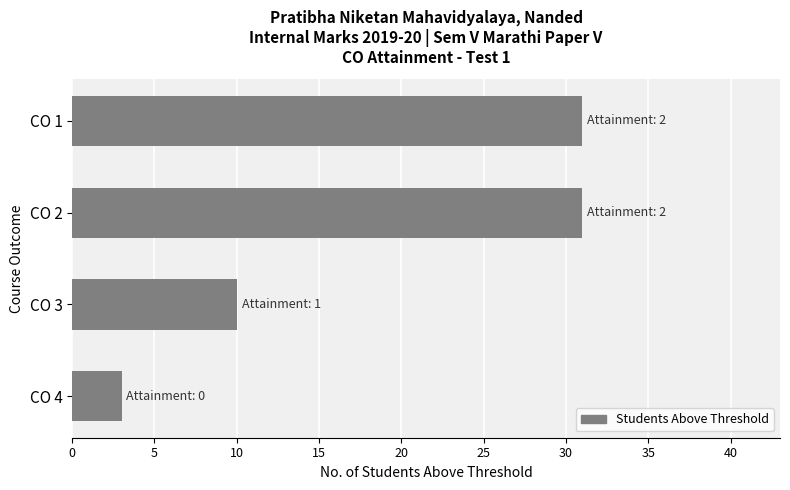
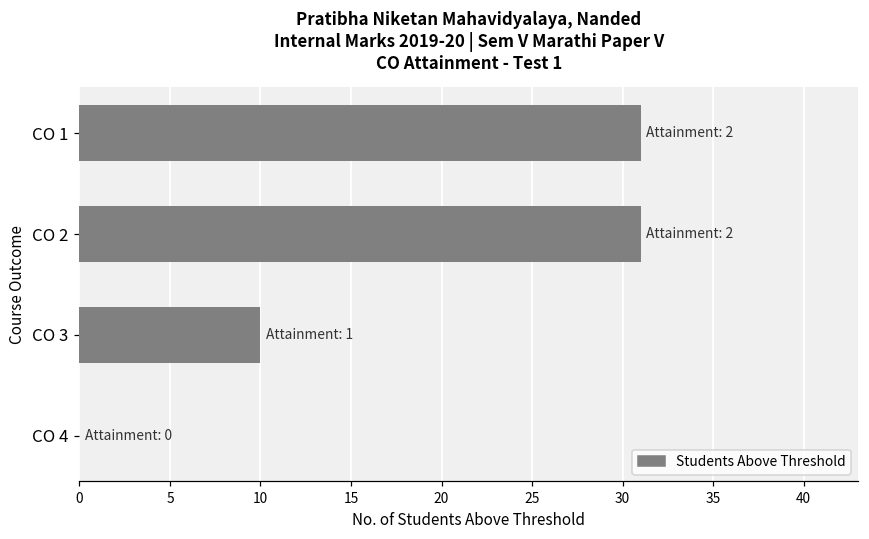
  {
-   "CO 4": 3
+   "CO 4": 0
  }
